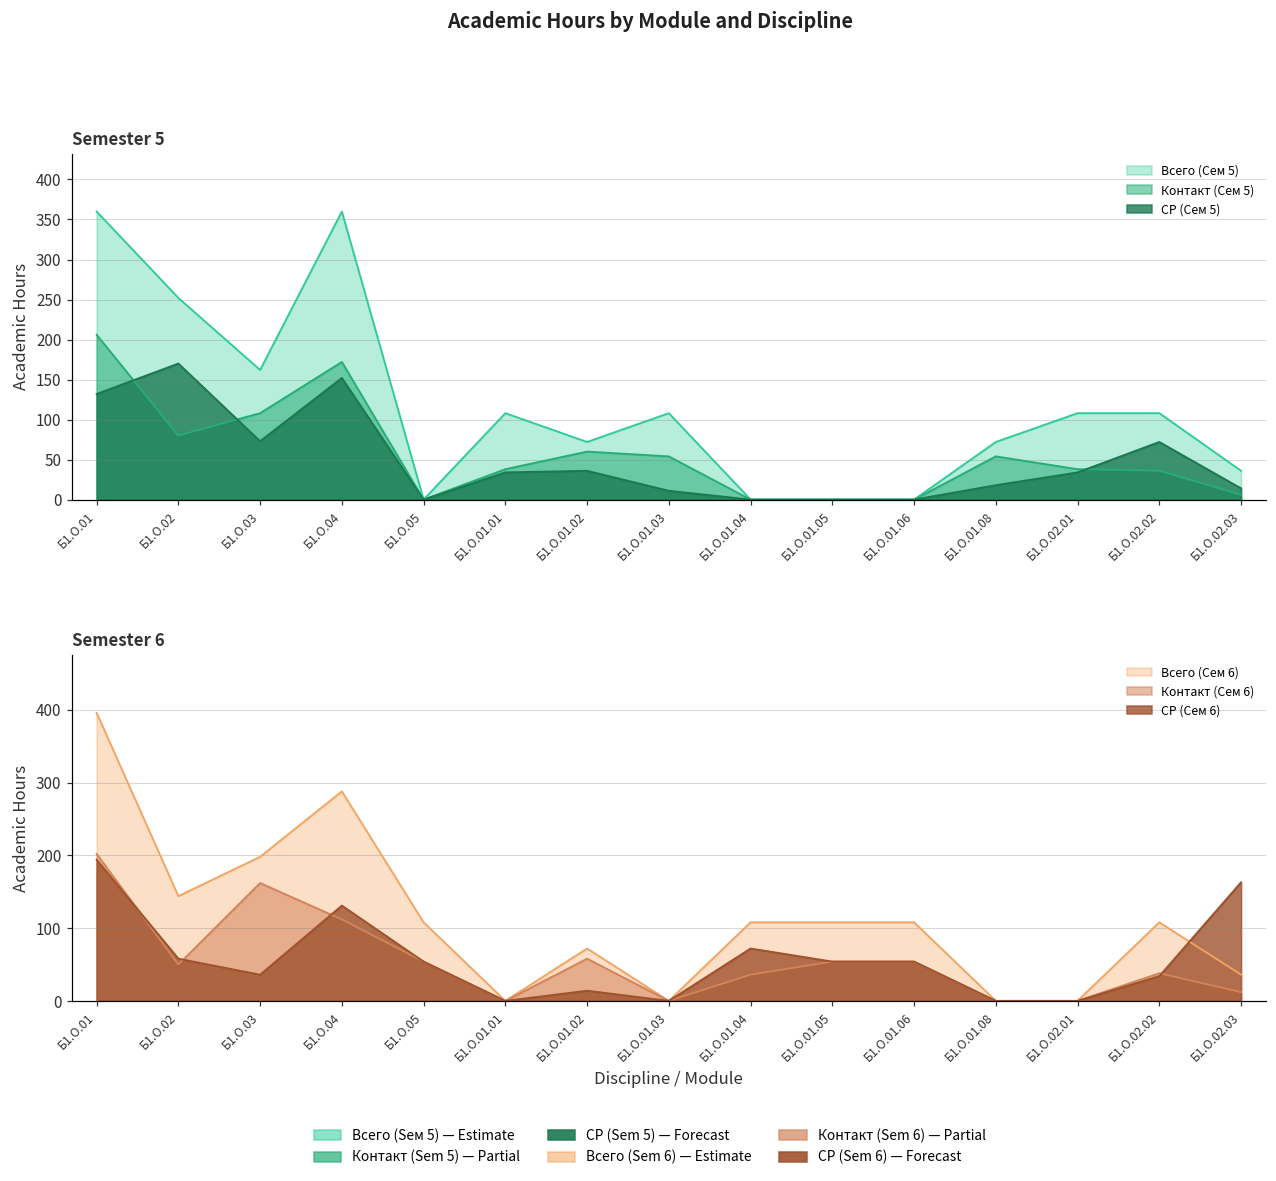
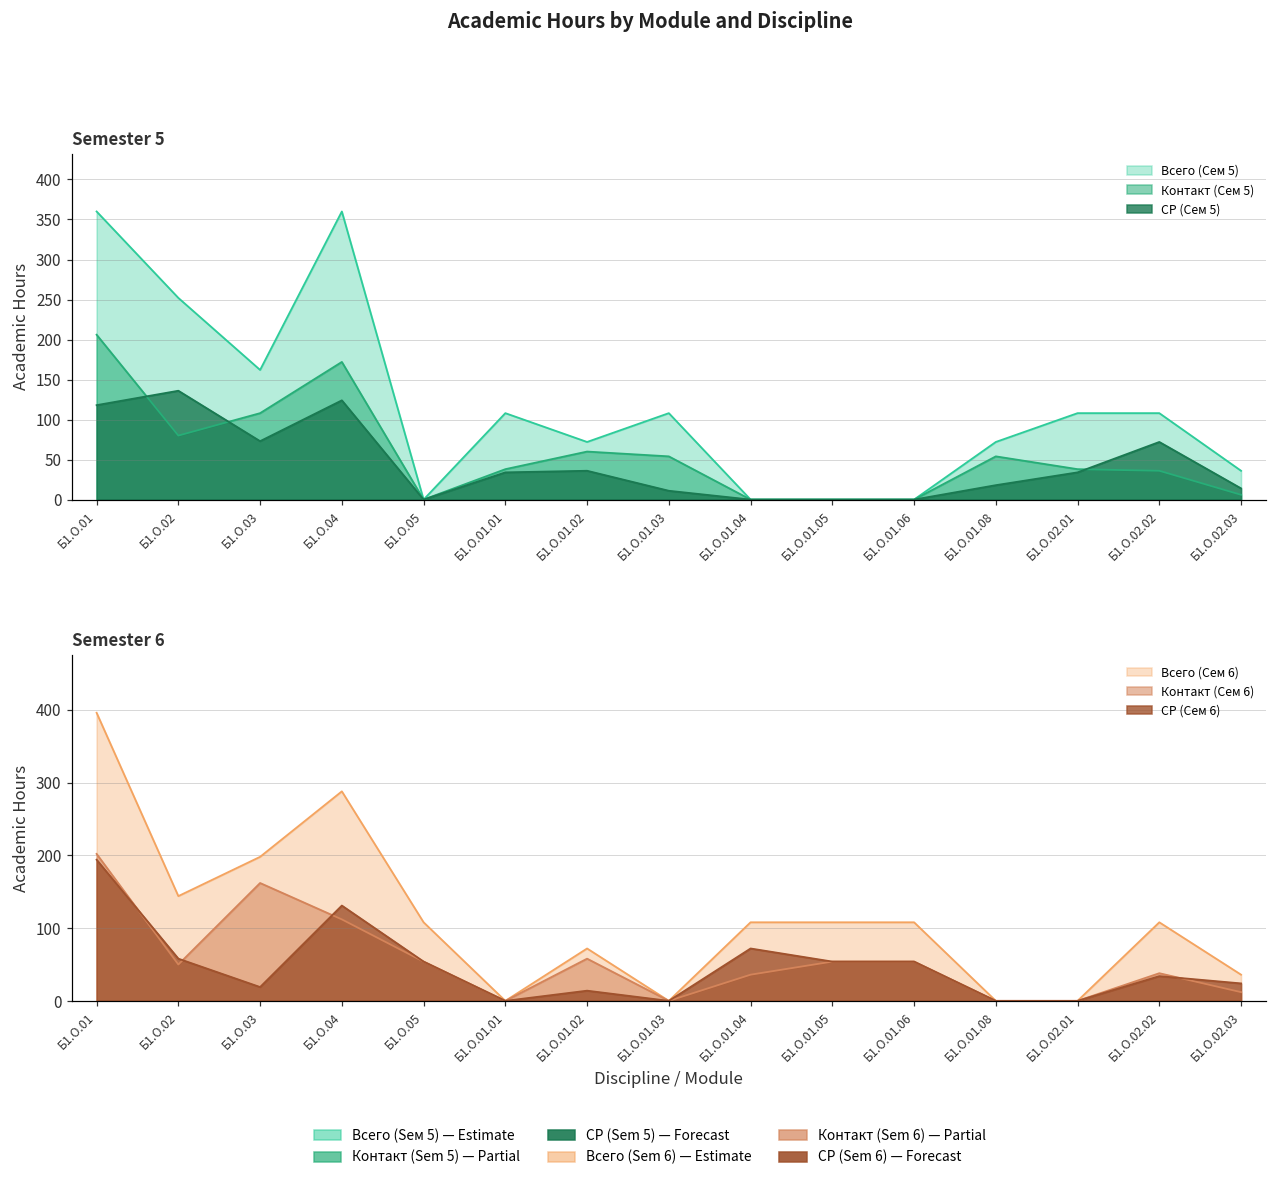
  {
    "Semester 5": {
      "СР (Сем 5)": {
-       "Б1.О.01": 130,
-       "Б1.О.02": 170,
+       "Б1.О.01": 120,
+       "Б1.О.02": 140,
        "Б1.О.03": 70,
-       "Б1.О.04": 150,
+       "Б1.О.04": 120,
        "Б1.О.01.01": 30,
        "Б1.О.01.02": 40,
        "Б1.О.01.03": 10,
        "Б1.О.01.08": 20,
        "Б1.О.02.01": 30,
        "Б1.О.02.02": 70,
        "Б1.О.02.03": 10
      }
    },
    "Semester 6": {
      "СР (Сем 6)": {
        "Б1.О.01": 190,
        "Б1.О.02": 60,
-       "Б1.О.03": 40,
+       "Б1.О.03": 20,
        "Б1.О.04": 130,
        "Б1.О.01.02": 10,
        "Б1.О.01.04": 70,
        "Б1.О.02.02": 30,
-       "Б1.О.02.03": 160
+       "Б1.О.02.03": 20
      }
    }
  }
